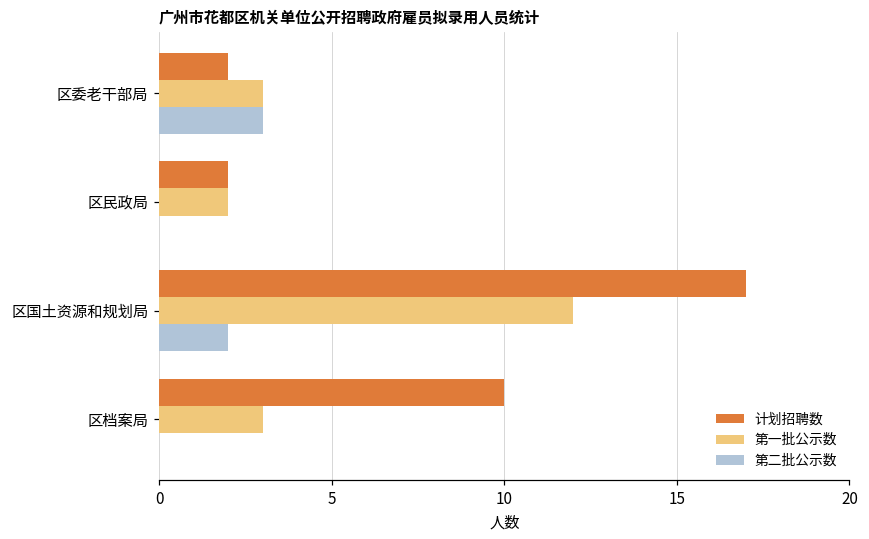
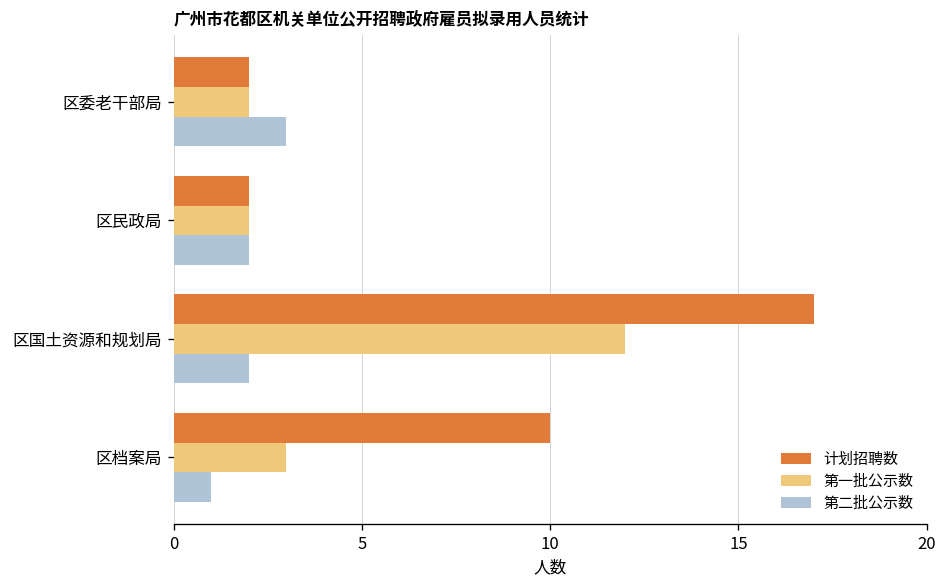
  {
    "计划招聘数": {
      "区委老干部局": 2,
      "区民政局": 2,
      "区国土资源和规划局": 17,
      "区档案局": 10
    },
    "第一批公示数": {
-     "区委老干部局": 3,
+     "区委老干部局": 2,
      "区民政局": 2,
      "区国土资源和规划局": 12,
      "区档案局": 3
    },
    "第二批公示数": {
      "区委老干部局": 3,
-     "区民政局": 0,
+     "区民政局": 2,
      "区国土资源和规划局": 2,
-     "区档案局": 0
+     "区档案局": 1
    }
  }
